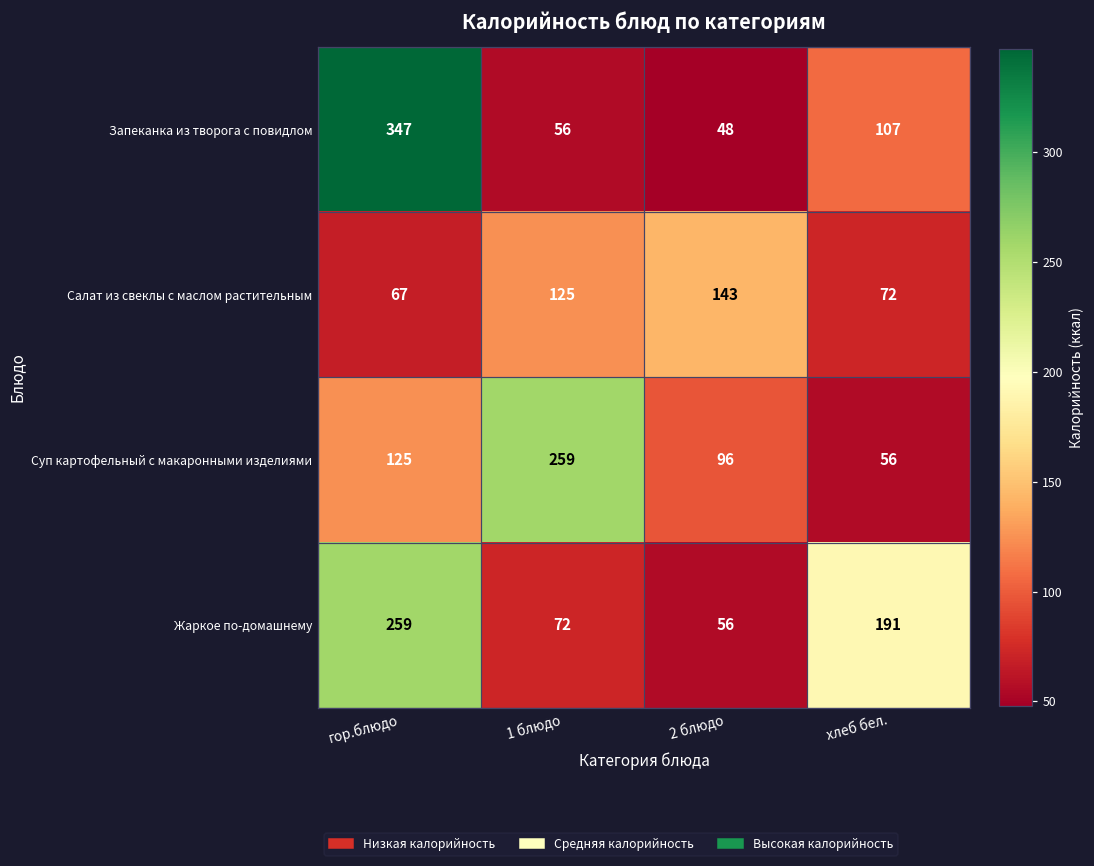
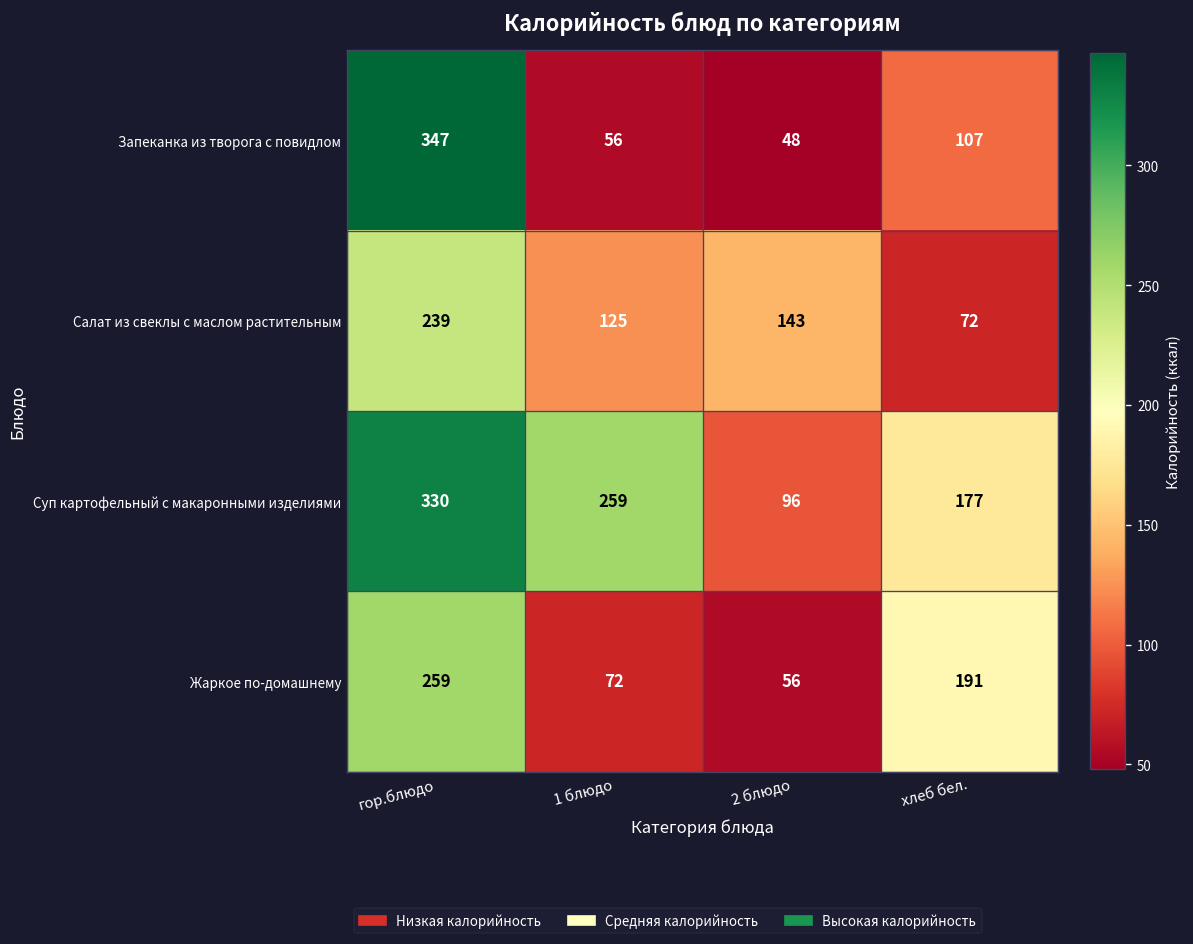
  {
    "Запеканка из творога с повидлом": {
      "гор.блюдо": 347,
      "1 блюдо": 56,
      "2 блюдо": 48,
      "хлеб бел.": 107
    },
    "Салат из свеклы с маслом растительным": {
-     "гор.блюдо": 67,
+     "гор.блюдо": 239,
      "1 блюдо": 125,
      "2 блюдо": 143,
      "хлеб бел.": 72
    },
    "Суп картофельный с макаронными изделиями": {
-     "гор.блюдо": 125,
+     "гор.блюдо": 330,
      "1 блюдо": 259,
      "2 блюдо": 96,
-     "хлеб бел.": 56
+     "хлеб бел.": 177
    },
    "Жаркое по-домашнему": {
      "гор.блюдо": 259,
      "1 блюдо": 72,
      "2 блюдо": 56,
      "хлеб бел.": 191
    }
  }
